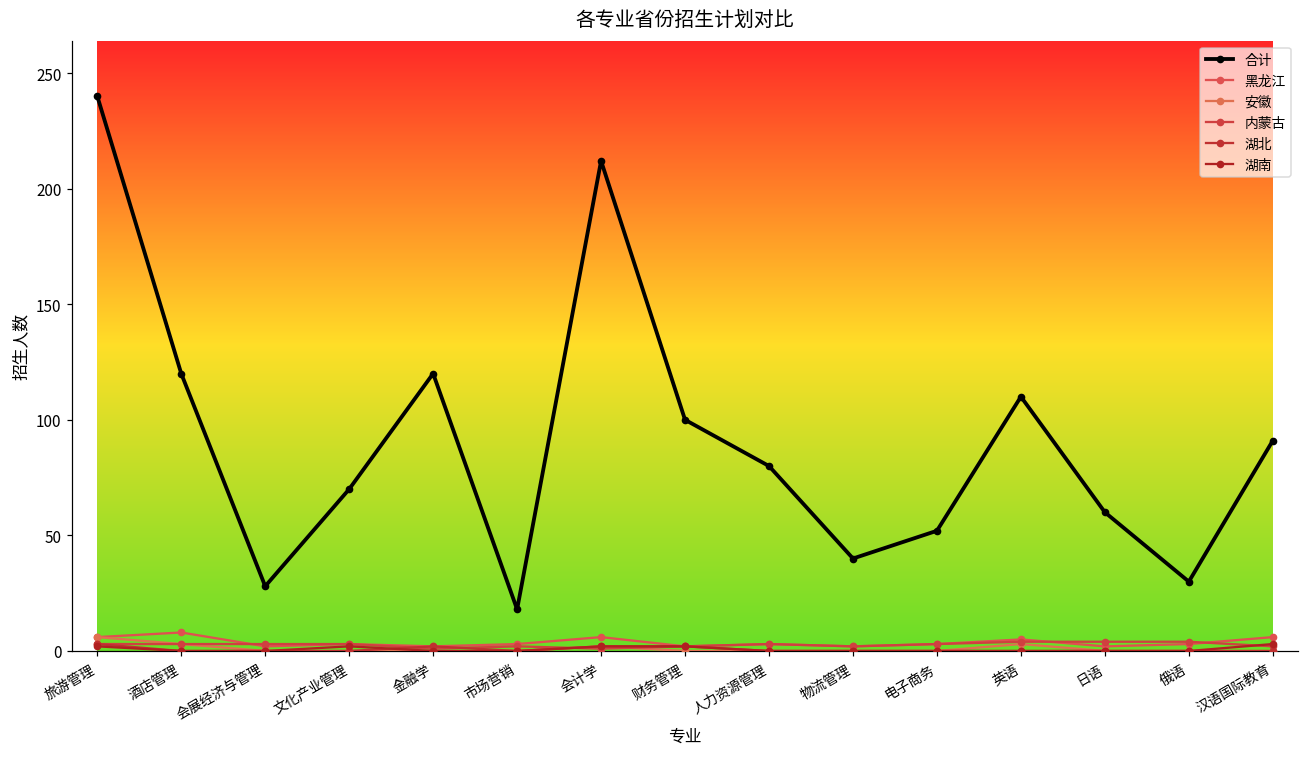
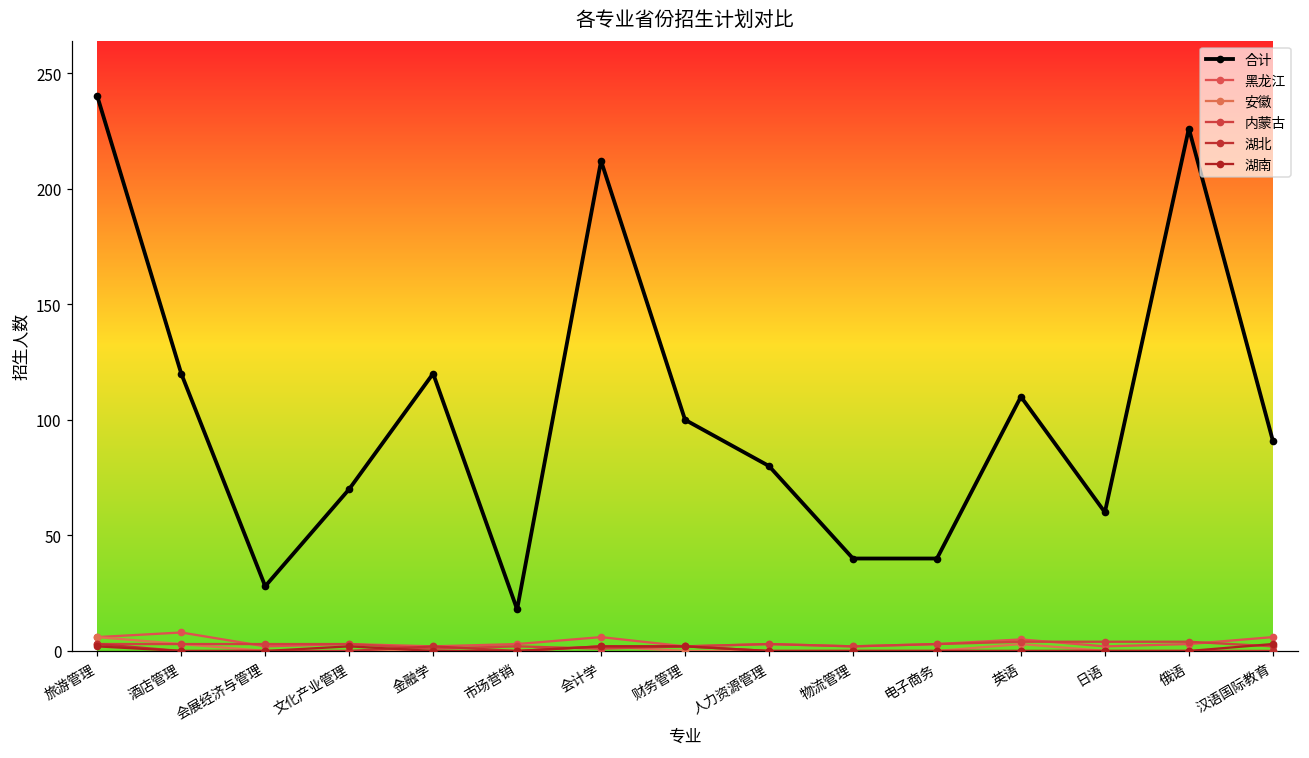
  {
    "合计": {
      "旅游管理": 240,
      "酒店管理": 120,
      "会展经济与管理": 28,
      "文化产业管理": 70,
      "金融学": 120,
      "市场营销": 18,
      "会计学": 212,
      "财务管理": 100,
      "人力资源管理": 80,
      "物流管理": 40,
-     "电子商务": 52,
+     "电子商务": 40,
      "英语": 110,
      "日语": 60,
-     "俄语": 30,
+     "俄语": 226,
      "汉语国际教育": 91
    }
  }
